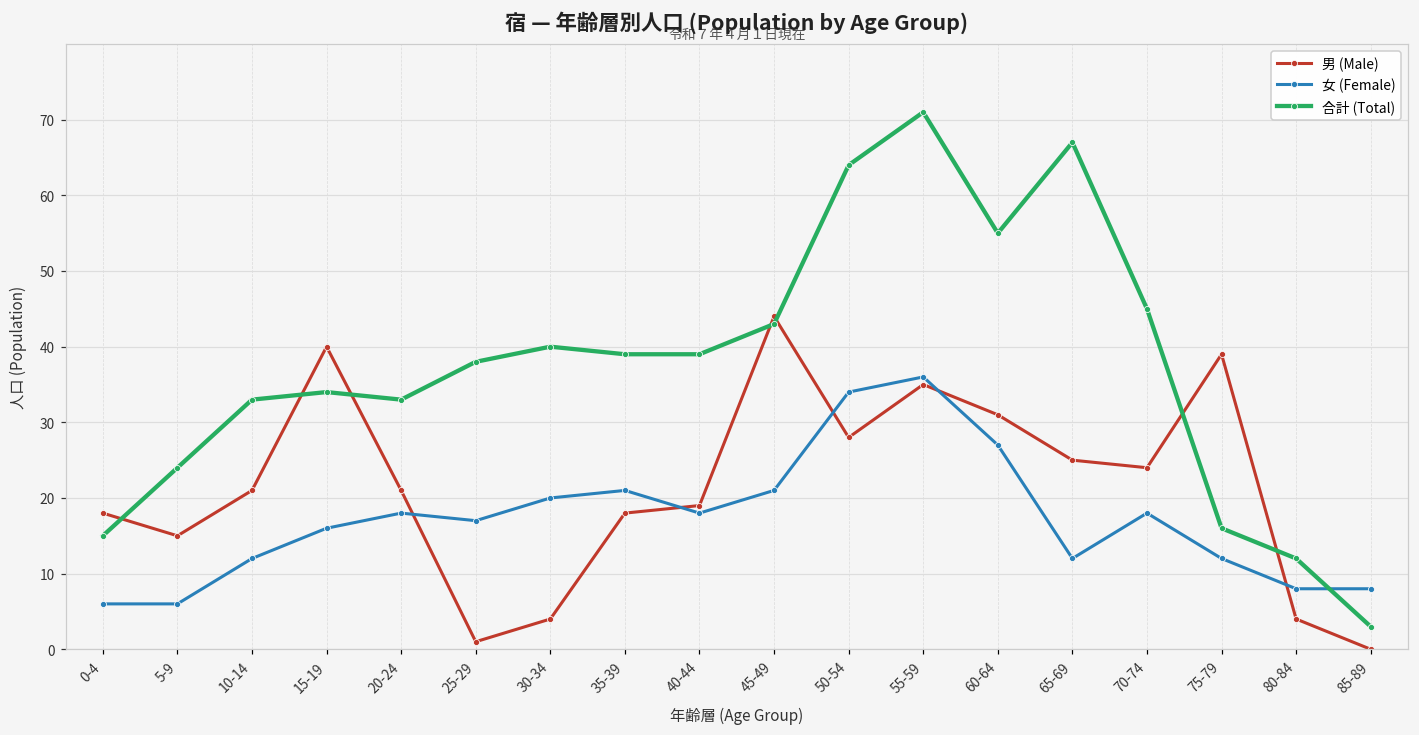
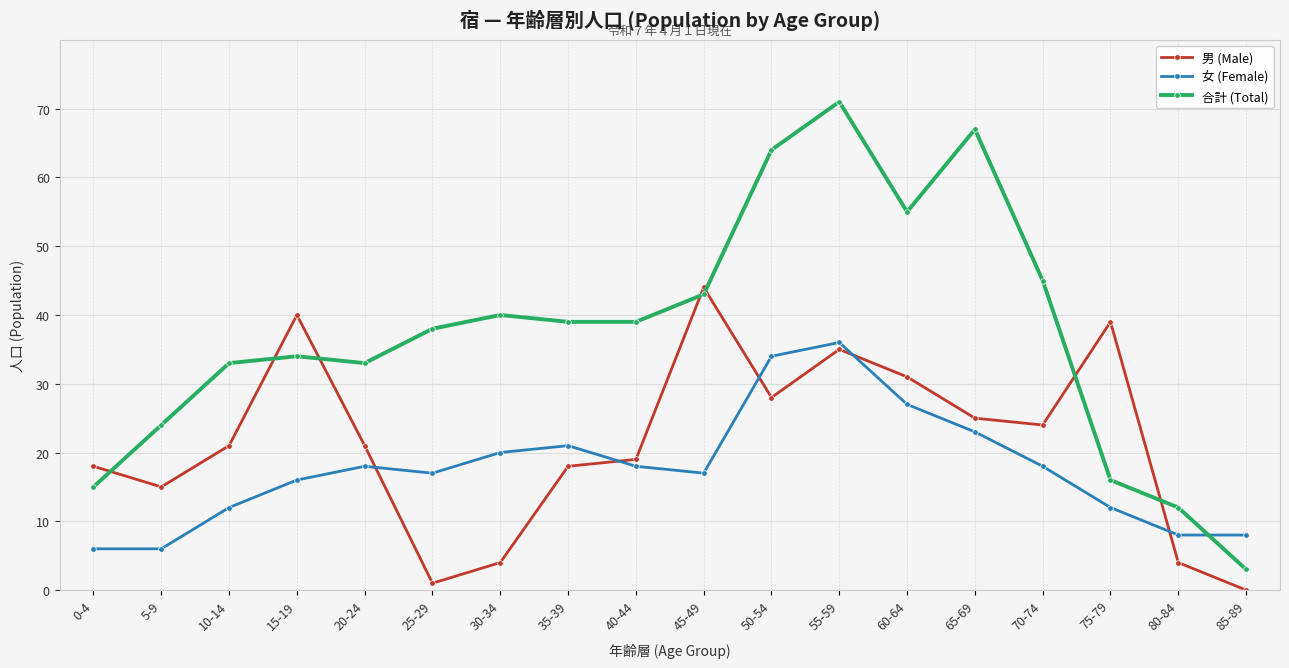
  {
    "男 (Male)": {
      "0-4": 18,
      "5-9": 15,
      "10-14": 21,
      "15-19": 40,
      "20-24": 21,
      "25-29": 1,
      "30-34": 4,
      "35-39": 18,
      "40-44": 19,
      "45-49": 44,
      "50-54": 28,
      "55-59": 35,
      "60-64": 31,
      "65-69": 25,
      "70-74": 24,
      "75-79": 39,
      "80-84": 4,
      "85-89": 0
    },
    "女 (Female)": {
      "0-4": 6,
      "5-9": 6,
      "10-14": 12,
      "15-19": 16,
      "20-24": 18,
      "25-29": 17,
      "30-34": 20,
      "35-39": 21,
      "40-44": 18,
-     "45-49": 21,
+     "45-49": 17,
      "50-54": 34,
      "55-59": 36,
      "60-64": 27,
-     "65-69": 12,
+     "65-69": 23,
      "70-74": 18,
      "75-79": 12,
      "80-84": 8,
      "85-89": 8
    },
    "合計 (Total)": {
      "0-4": 15,
      "5-9": 24,
      "10-14": 33,
      "15-19": 34,
      "20-24": 33,
      "25-29": 38,
      "30-34": 40,
      "35-39": 39,
      "40-44": 39,
      "45-49": 43,
      "50-54": 64,
      "55-59": 71,
      "60-64": 55,
      "65-69": 67,
      "70-74": 45,
      "75-79": 16,
      "80-84": 12,
      "85-89": 3
    }
  }
